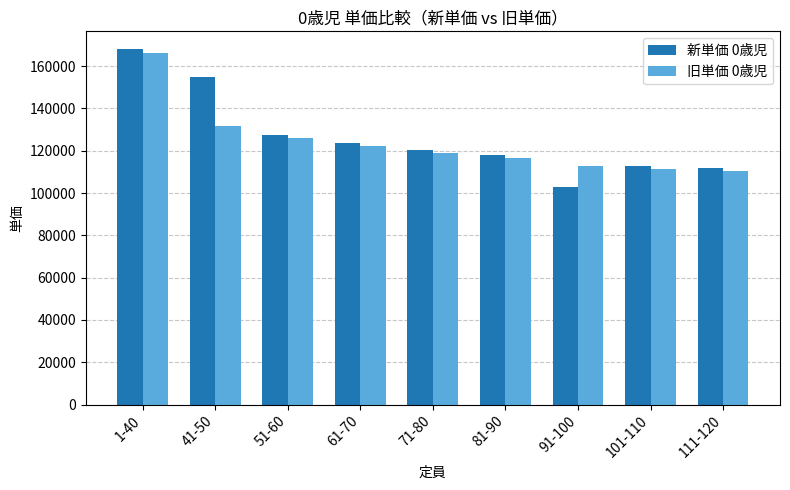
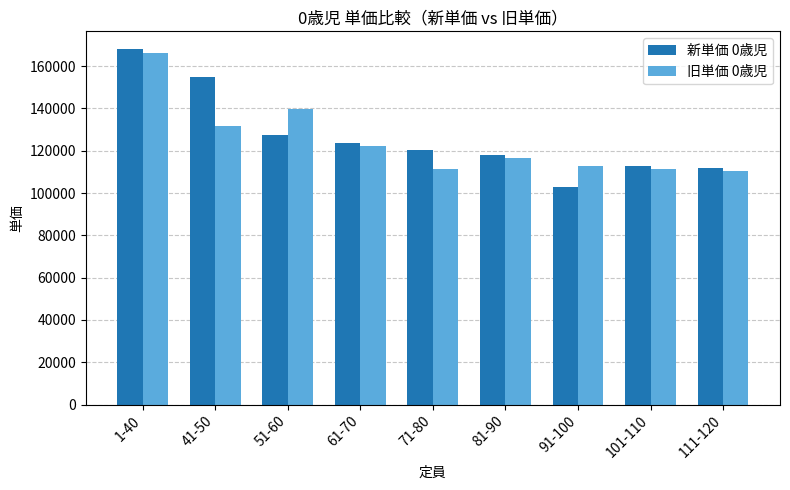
  {
    "新単価 0歳児": {
      "1-40": 168000,
      "41-50": 155000,
      "51-60": 127000,
      "61-70": 123000,
      "71-80": 120000,
      "81-90": 118000,
      "91-100": 103000,
      "101-110": 113000,
      "111-120": 112000
    },
    "旧単価 0歳児": {
      "1-40": 166000,
      "41-50": 132000,
-     "51-60": 126000,
+     "51-60": 140000,
      "61-70": 122000,
-     "71-80": 119000,
+     "71-80": 111000,
      "81-90": 117000,
      "91-100": 113000,
      "101-110": 112000,
      "111-120": 110000
    }
  }
